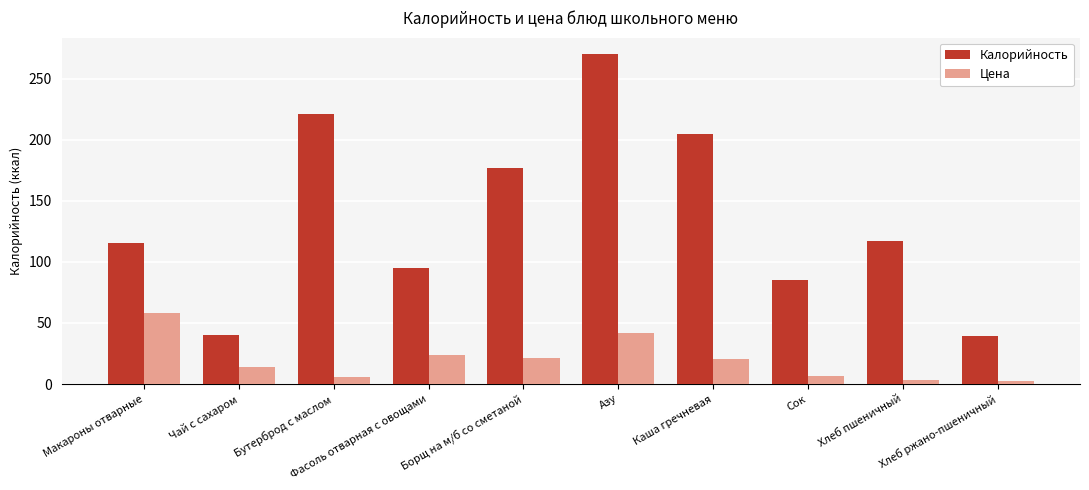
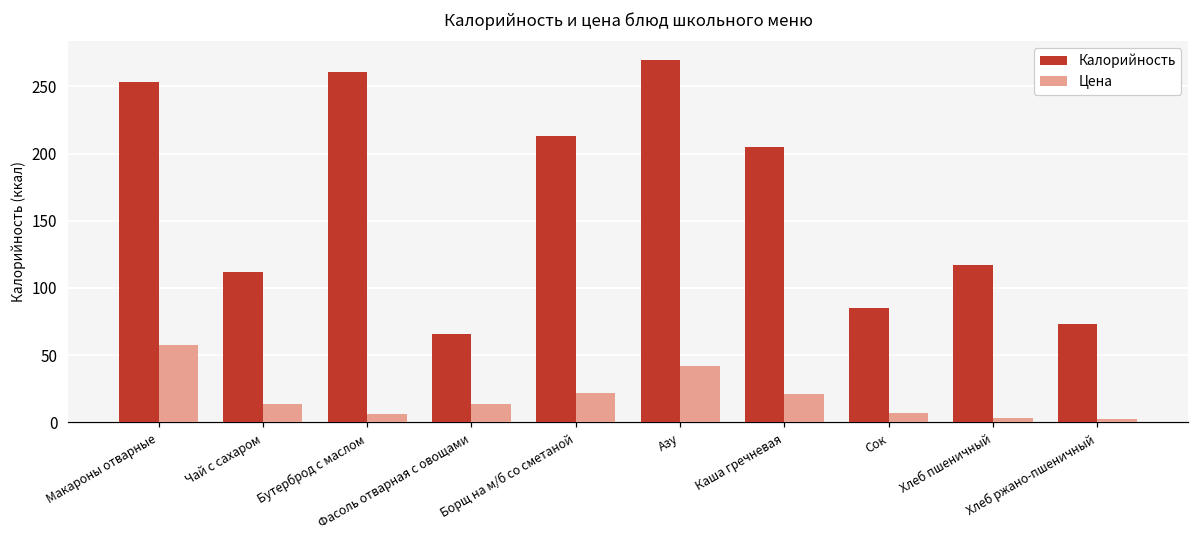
  {
    "Калорийность": {
-     "Макароны отварные": 115,
-     "Чай с сахаром": 40,
-     "Бутерброд с маслом": 221,
-     "Фасоль отварная с овощами": 95,
-     "Борщ на м/б со сметаной": 177,
+     "Макароны отварные": 253,
+     "Чай с сахаром": 112,
+     "Бутерброд с маслом": 261,
+     "Фасоль отварная с овощами": 66,
+     "Борщ на м/б со сметаной": 213,
      "Азу": 270,
      "Каша гречневая": 205,
      "Сок": 85,
      "Хлеб пшеничный": 117,
-     "Хлеб ржано-пшеничный": 39
+     "Хлеб ржано-пшеничный": 73
    },
    "Цена": {
      "Макароны отварные": 58,
      "Чай с сахаром": 14,
      "Бутерброд с маслом": 6,
-     "Фасоль отварная с овощами": 24,
+     "Фасоль отварная с овощами": 14,
      "Борщ на м/б со сметаной": 22,
      "Азу": 42,
      "Каша гречневая": 21,
      "Сок": 7,
      "Хлеб пшеничный": 3,
      "Хлеб ржано-пшеничный": 3
    }
  }
